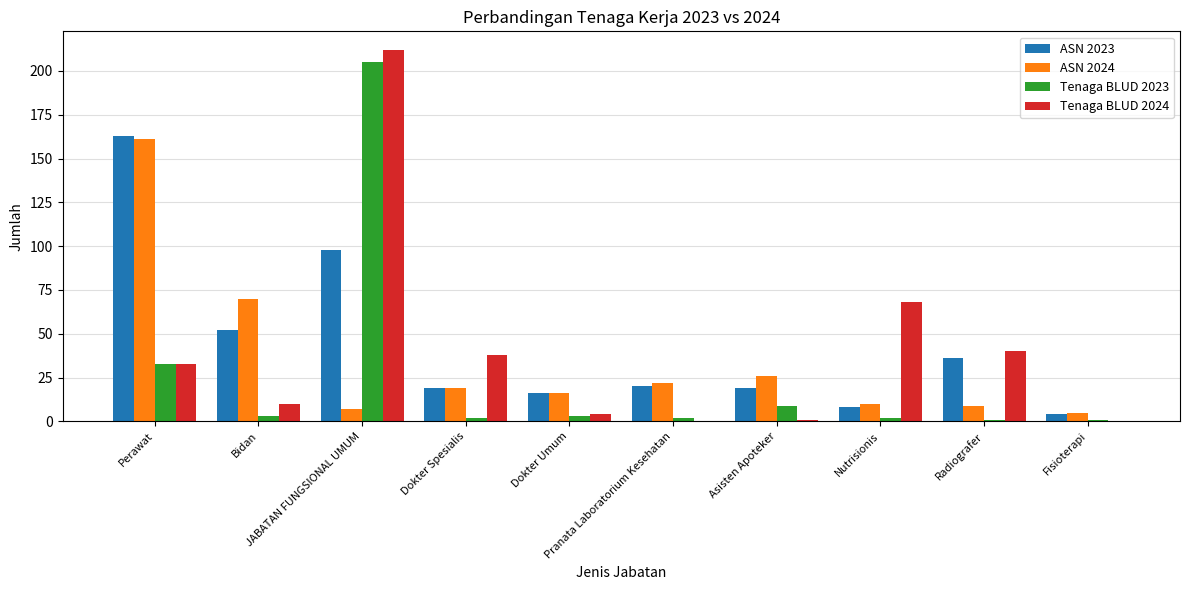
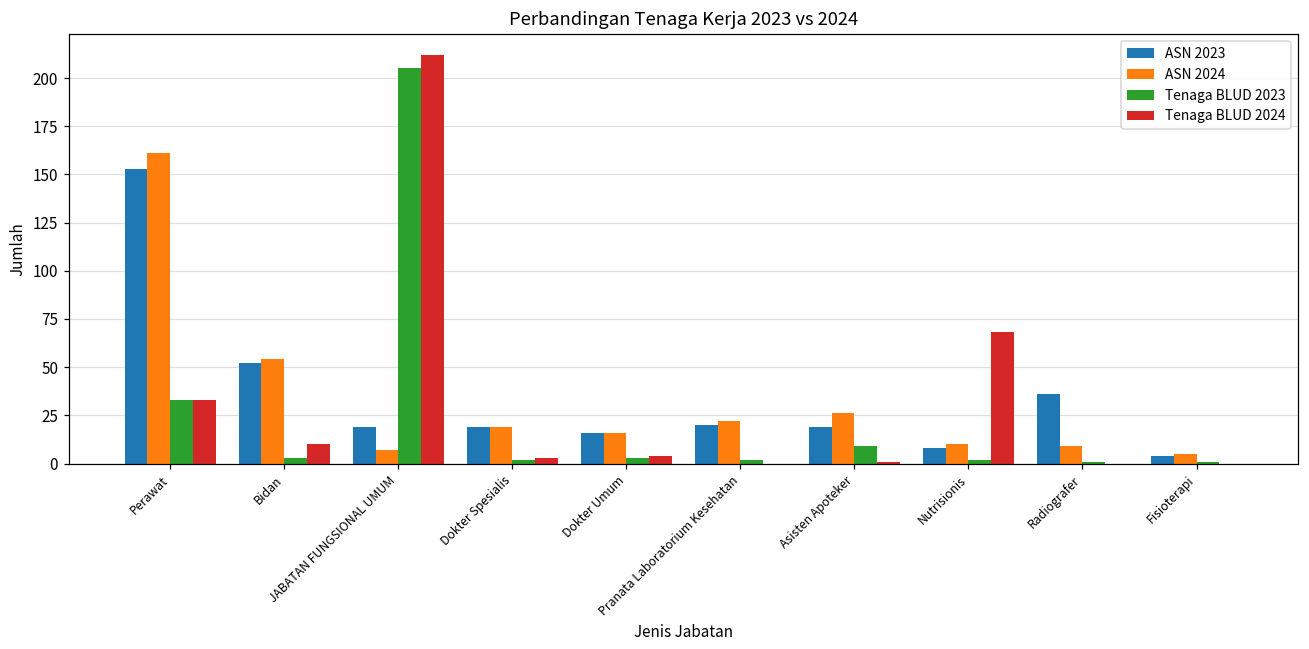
  {
    "ASN 2023": {
-     "Perawat": 163,
+     "Perawat": 153,
      "Bidan": 52,
-     "JABATAN FUNGSIONAL UMUM": 98,
+     "JABATAN FUNGSIONAL UMUM": 19,
      "Dokter Spesialis": 19,
      "Dokter Umum": 16,
      "Pranata Laboratorium Kesehatan": 20,
      "Asisten Apoteker": 19,
      "Nutrisionis": 8,
      "Radiografer": 36,
      "Fisioterapi": 4
    },
    "ASN 2024": {
      "Perawat": 161,
-     "Bidan": 70,
+     "Bidan": 54,
      "JABATAN FUNGSIONAL UMUM": 7,
      "Dokter Spesialis": 19,
      "Dokter Umum": 16,
      "Pranata Laboratorium Kesehatan": 22,
      "Asisten Apoteker": 26,
      "Nutrisionis": 10,
      "Radiografer": 9,
      "Fisioterapi": 5
    },
    "Tenaga BLUD 2023": {
      "Perawat": 33,
      "Bidan": 3,
      "JABATAN FUNGSIONAL UMUM": 205,
      "Dokter Spesialis": 2,
      "Dokter Umum": 3,
      "Pranata Laboratorium Kesehatan": 2,
      "Asisten Apoteker": 9,
      "Nutrisionis": 2
    },
    "Tenaga BLUD 2024": {
      "Perawat": 33,
      "Bidan": 10,
      "JABATAN FUNGSIONAL UMUM": 212,
-     "Dokter Spesialis": 38,
+     "Dokter Spesialis": 3,
      "Dokter Umum": 4,
      "Pranata Laboratorium Kesehatan": 0,
      "Nutrisionis": 68,
-     "Radiografer": 40,
+     "Radiografer": 0,
      "Fisioterapi": 0
    }
  }
